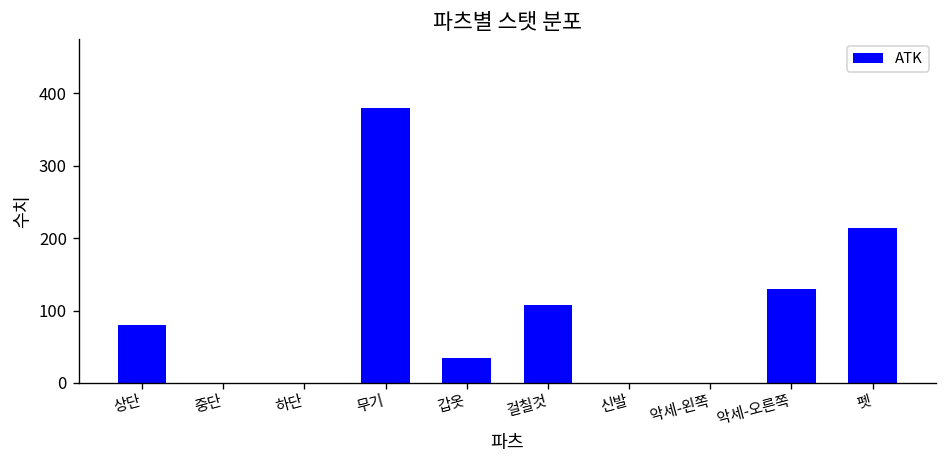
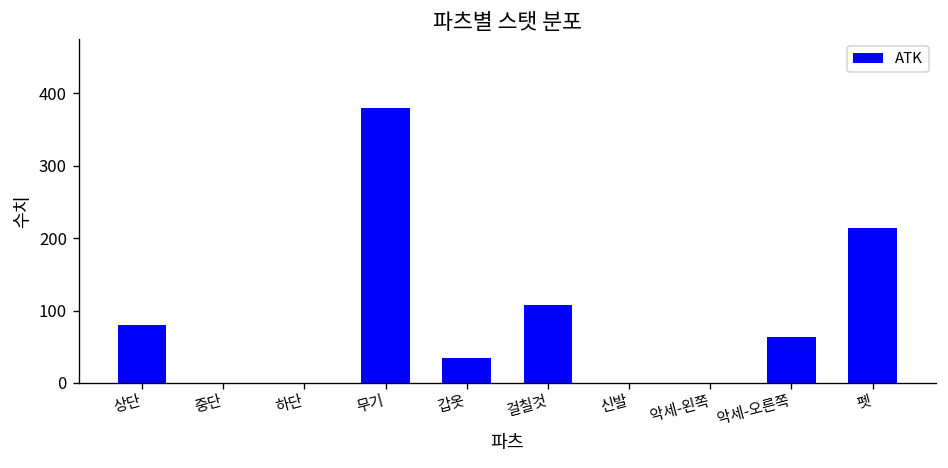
  {
    "상단": 80,
    "중단": 0,
    "하단": 0,
    "무기": 380,
    "갑옷": 30,
    "걸칠것": 110,
    "신발": 0,
    "악세-왼쪽": 0,
-   "악세-오른쪽": 130,
+   "악세-오른쪽": 60,
    "펫": 210
  }
